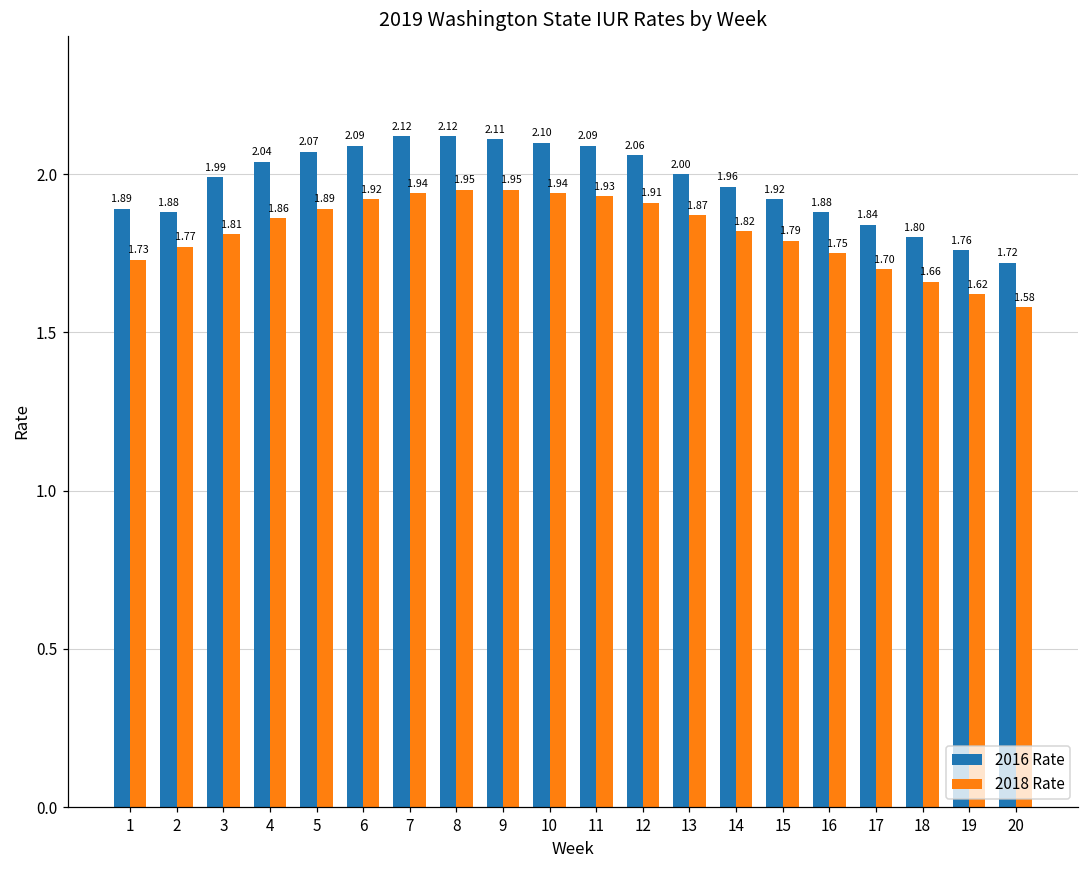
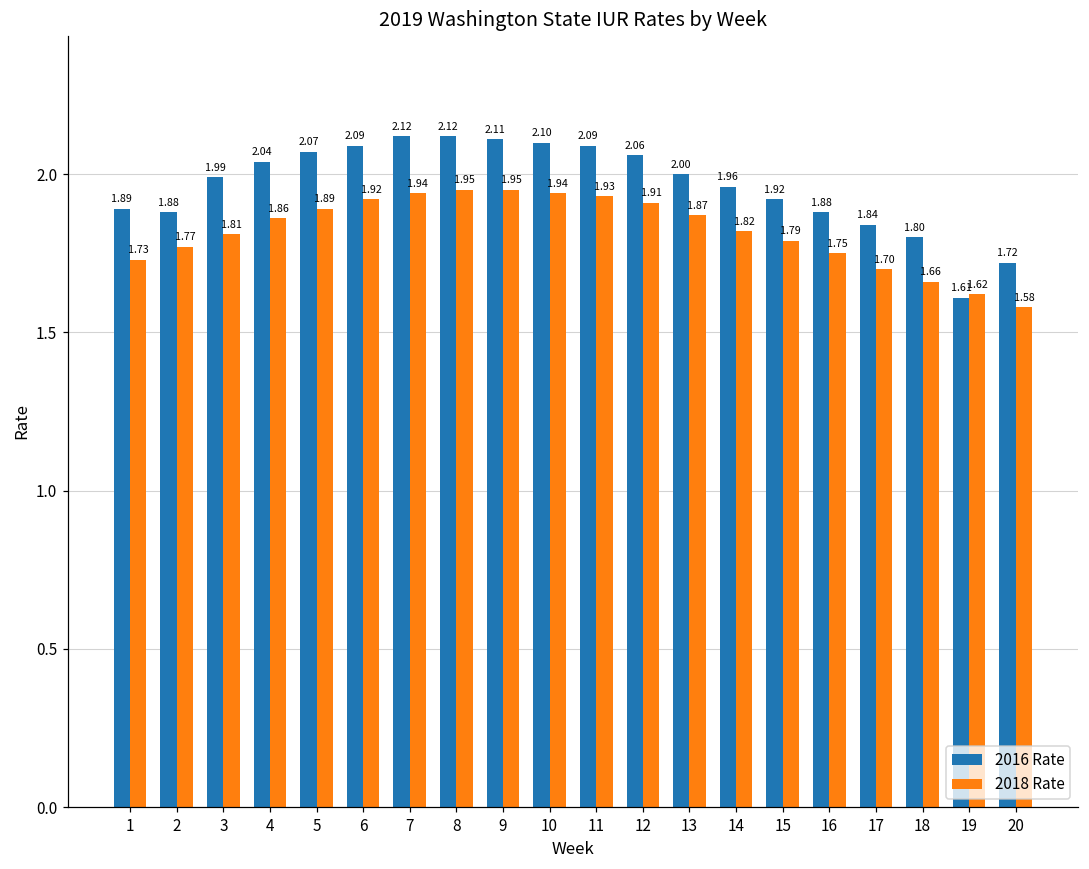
  {
    "2016 Rate": {
      "1": 1.89,
      "2": 1.88,
      "3": 1.99,
      "4": 2.04,
      "5": 2.07,
      "6": 2.09,
      "7": 2.12,
      "8": 2.12,
      "9": 2.11,
      "10": 2.10,
      "11": 2.09,
      "12": 2.06,
      "13": 2.00,
      "14": 1.96,
      "15": 1.92,
      "16": 1.88,
      "17": 1.84,
      "18": 1.80,
-     "19": 1.76,
+     "19": 1.61,
      "20": 1.72
    },
    "2018 Rate": {
      "1": 1.73,
      "2": 1.77,
      "3": 1.81,
      "4": 1.86,
      "5": 1.89,
      "6": 1.92,
      "7": 1.94,
      "8": 1.95,
      "9": 1.95,
      "10": 1.94,
      "11": 1.93,
      "12": 1.91,
      "13": 1.87,
      "14": 1.82,
      "15": 1.79,
      "16": 1.75,
      "17": 1.70,
      "18": 1.66,
      "19": 1.62,
      "20": 1.58
    }
  }
